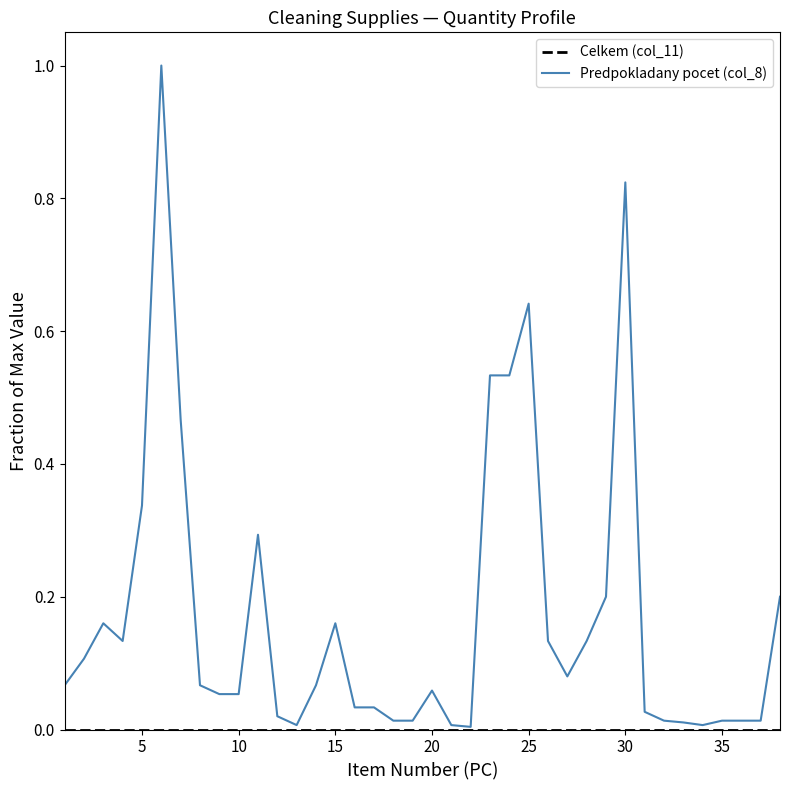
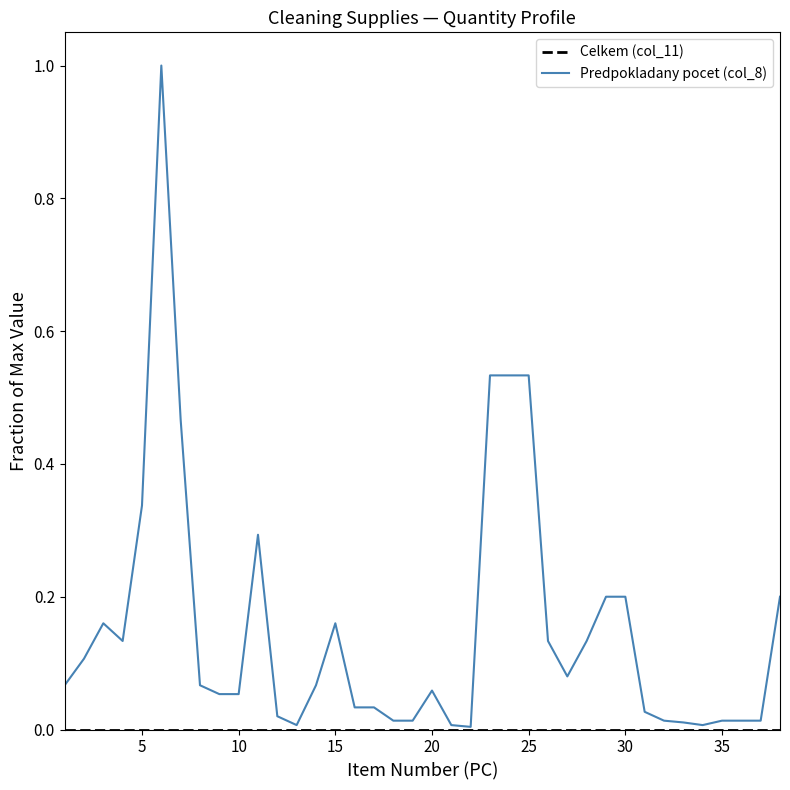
  {
    "Celkem (col_11)": {
      "5": 0.00,
      "10": 0.00,
      "15": 0.00,
      "20": 0.00,
      "25": 0.00,
      "30": 0.00,
      "35": 0.00
    },
    "Predpokladany pocet (col_8)": {
      "5": 0.34,
      "10": 0.05,
      "15": 0.16,
      "20": 0.06,
-     "25": 0.64,
-     "30": 0.82,
+     "25": 0.53,
+     "30": 0.20,
      "35": 0.01
    }
  }
